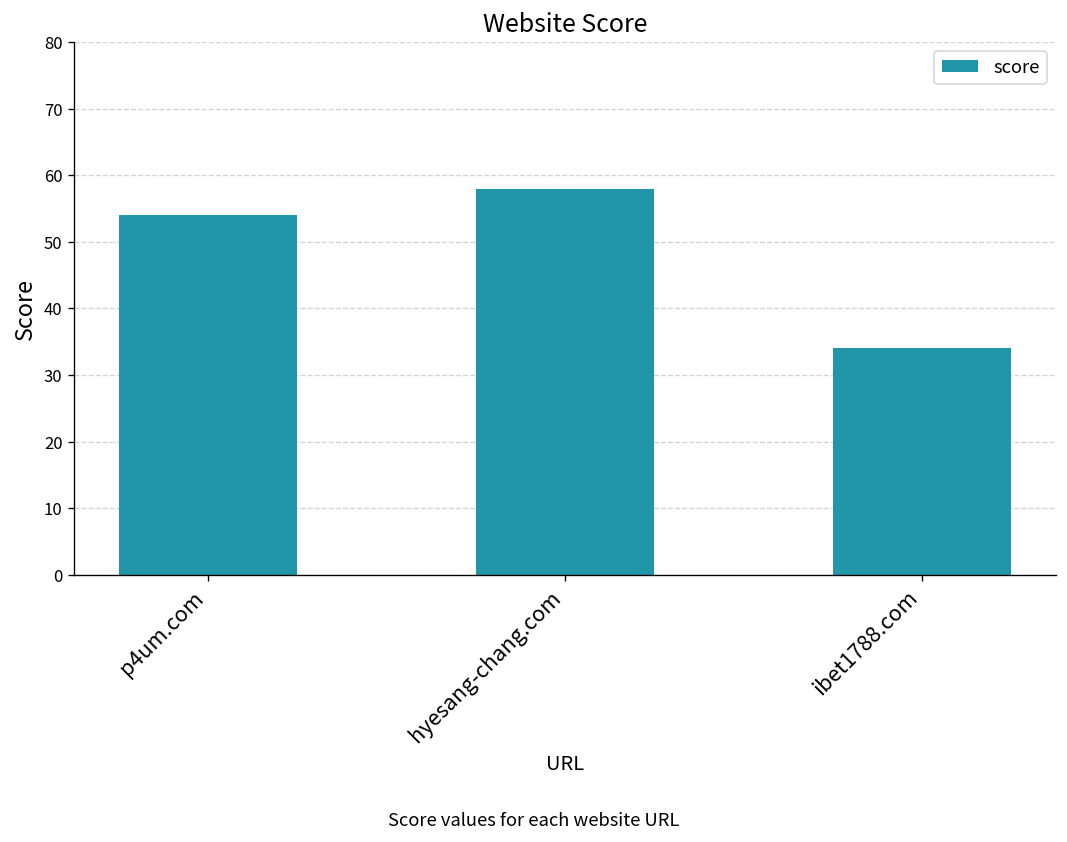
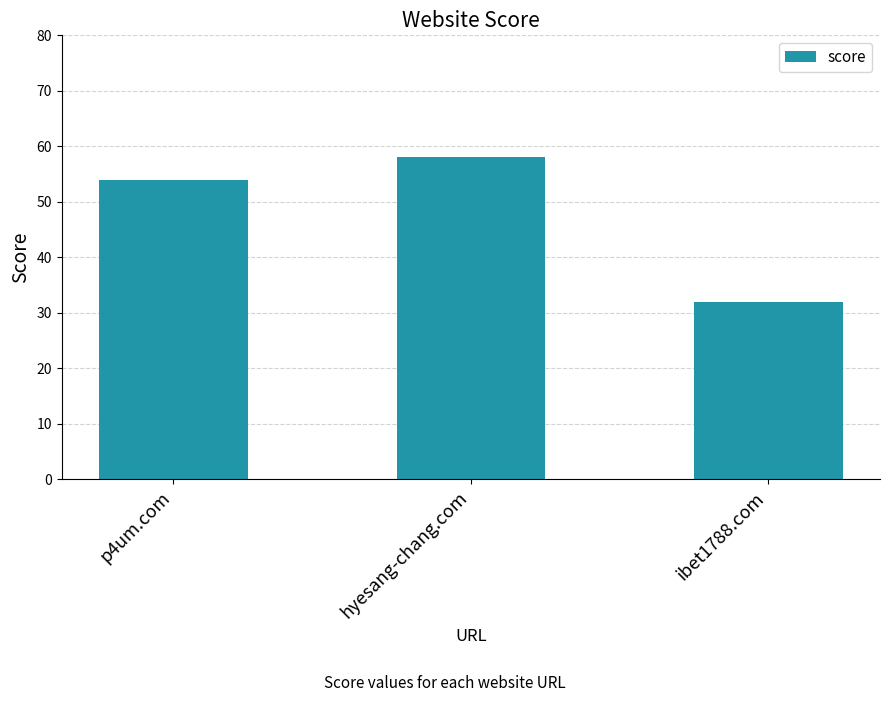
  {
    "p4um.com": 54,
    "hyesang-chang.com": 58,
-   "ibet1788.com": 34
+   "ibet1788.com": 32
  }
